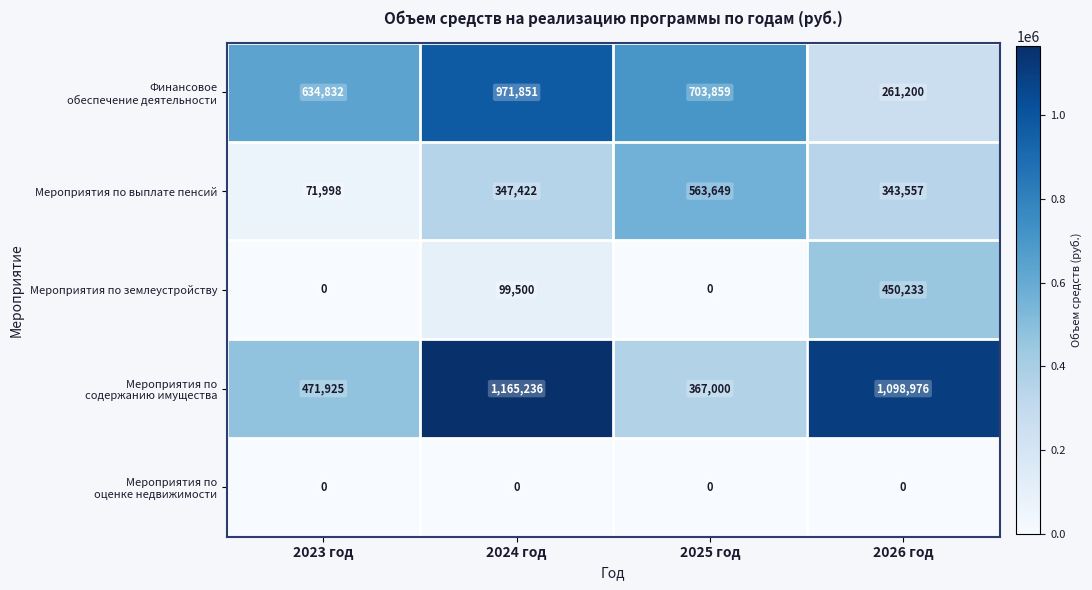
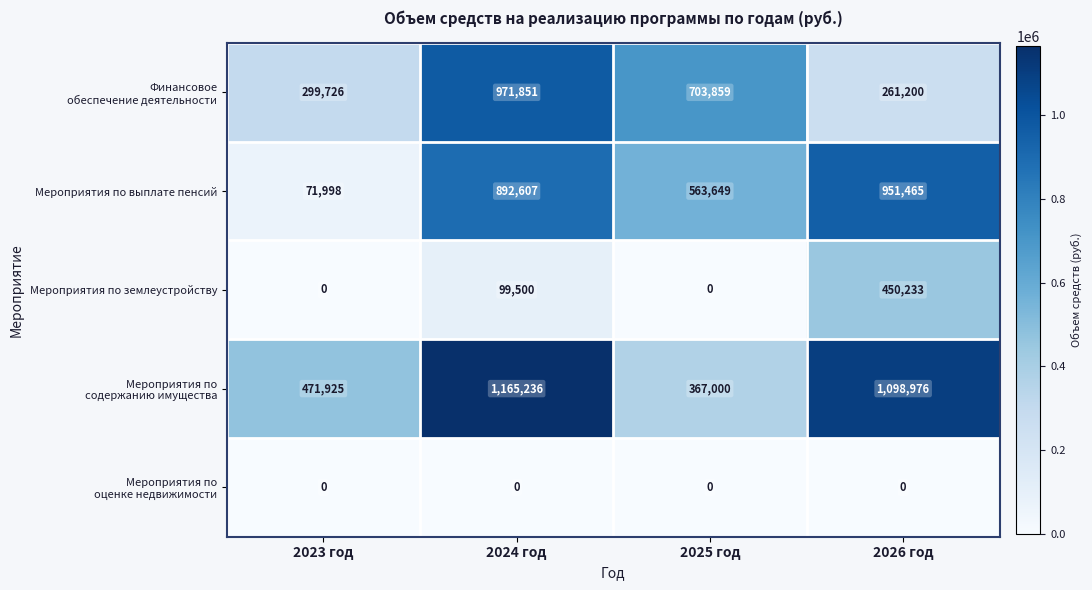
  {
    "Финансовое обеспечение деятельности": {
-     "2023 год": "634,832"
+     "2023 год": "299,726"
    },
    "Мероприятия по выплате пенсий": {
-     "2024 год": "347,422",
-     "2026 год": "343,557"
+     "2024 год": "892,607",
+     "2026 год": "951,465"
    }
  }
